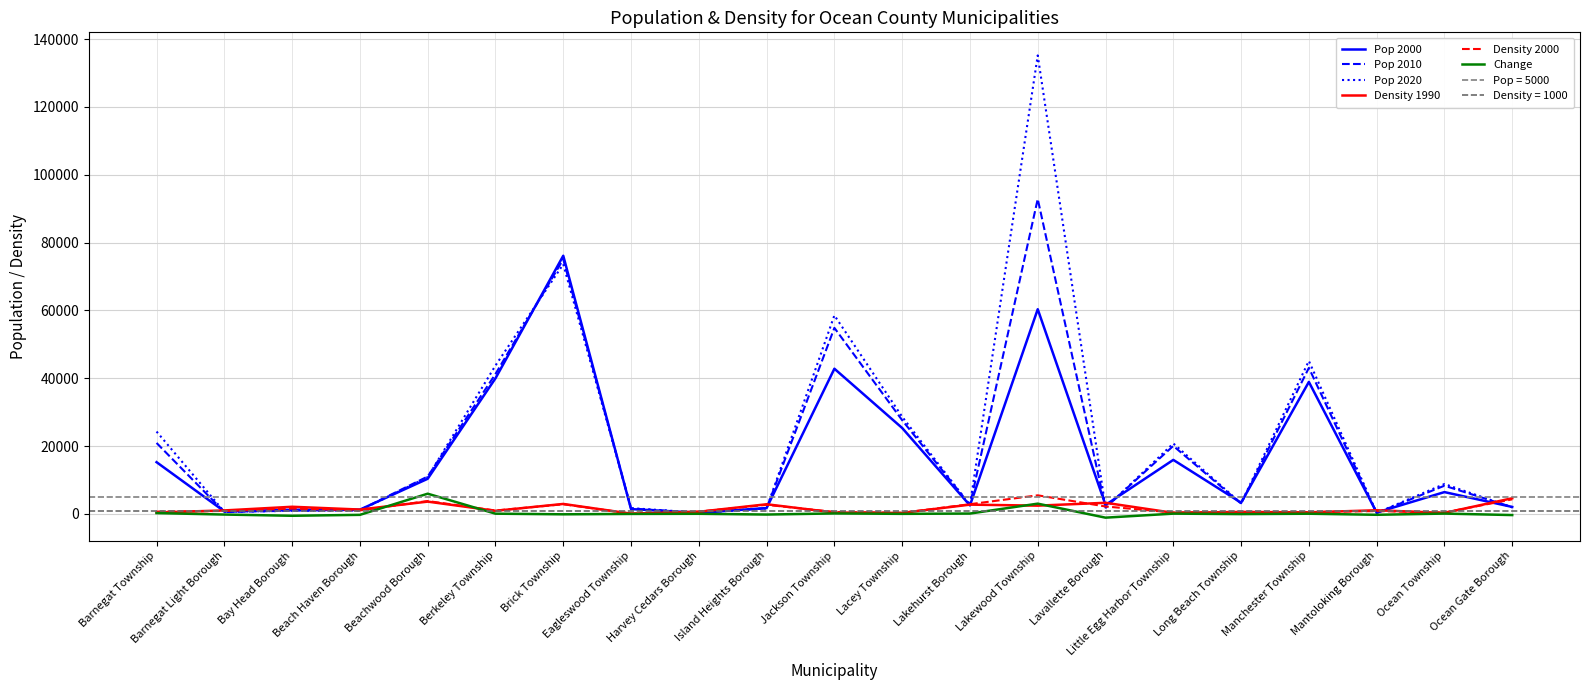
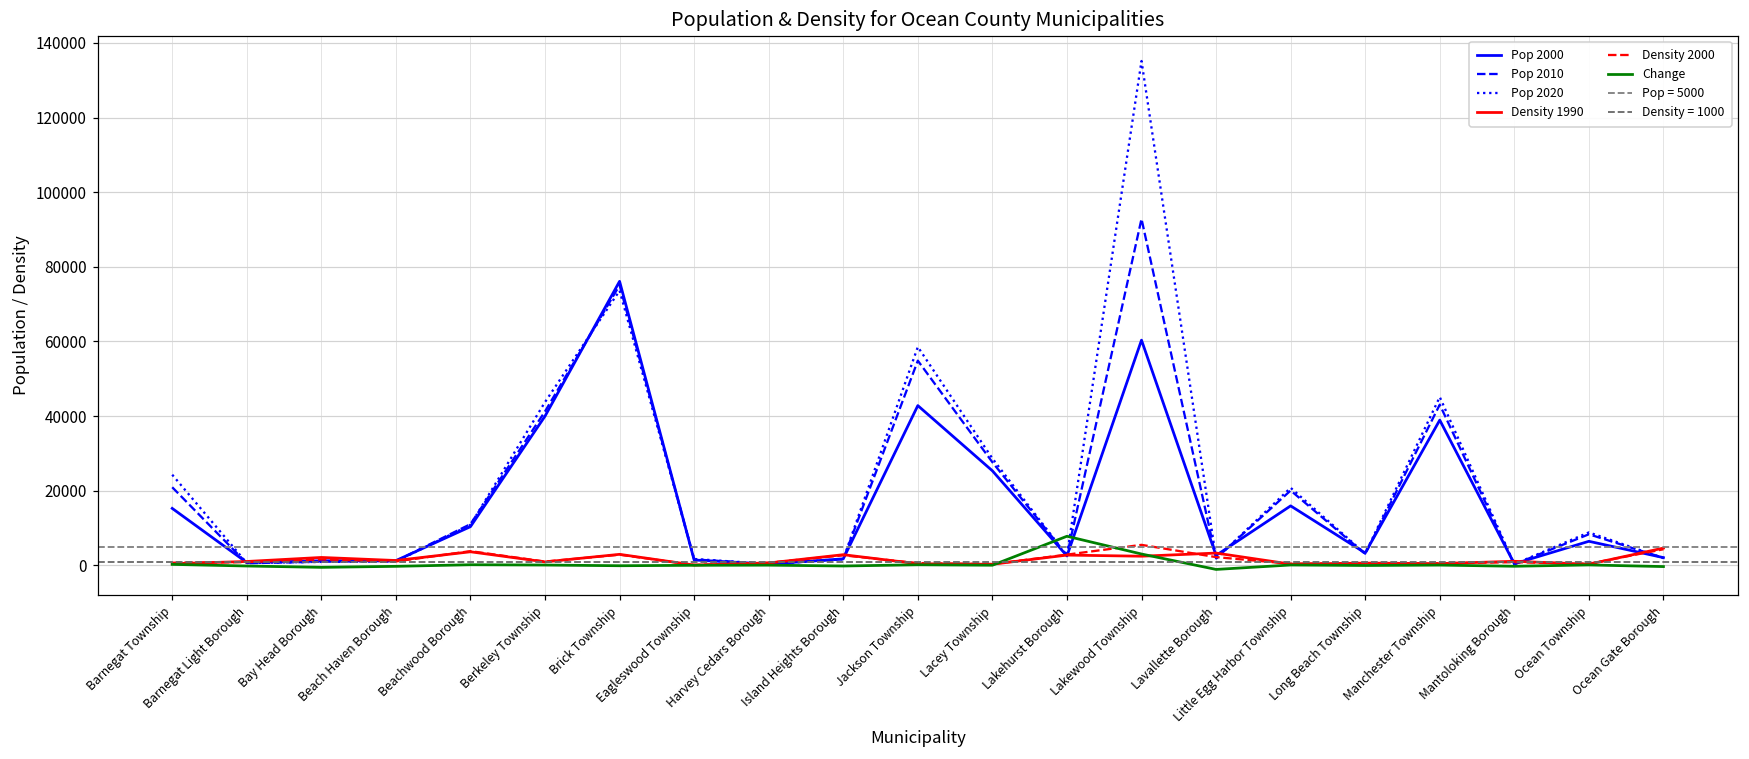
  {
    "Change": {
      "Barnegat Light Borough": 0,
      "Bay Head Borough": -1000,
      "Beach Haven Borough": 0,
-     "Beachwood Borough": 6000,
+     "Beachwood Borough": 0,
      "Berkeley Township": 0,
      "Brick Township": 0,
      "Island Heights Borough": 0,
-     "Lakehurst Borough": 0,
+     "Lakehurst Borough": 8000,
      "Lavallette Borough": -1000,
      "Ocean Gate Borough": 0
    }
  }
